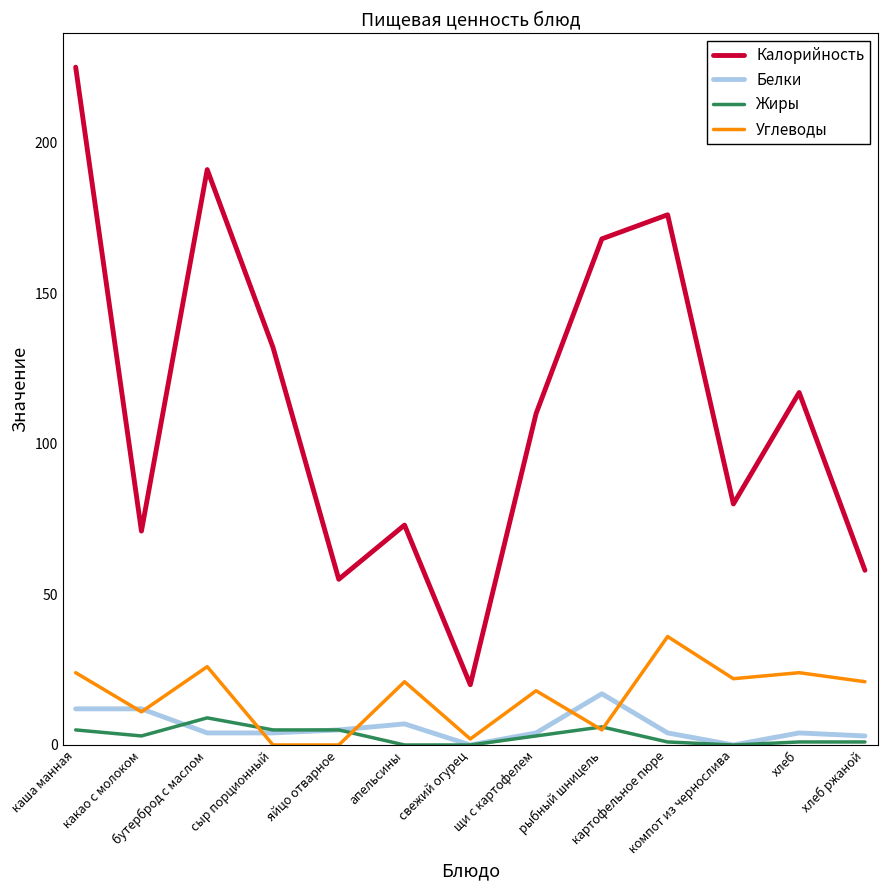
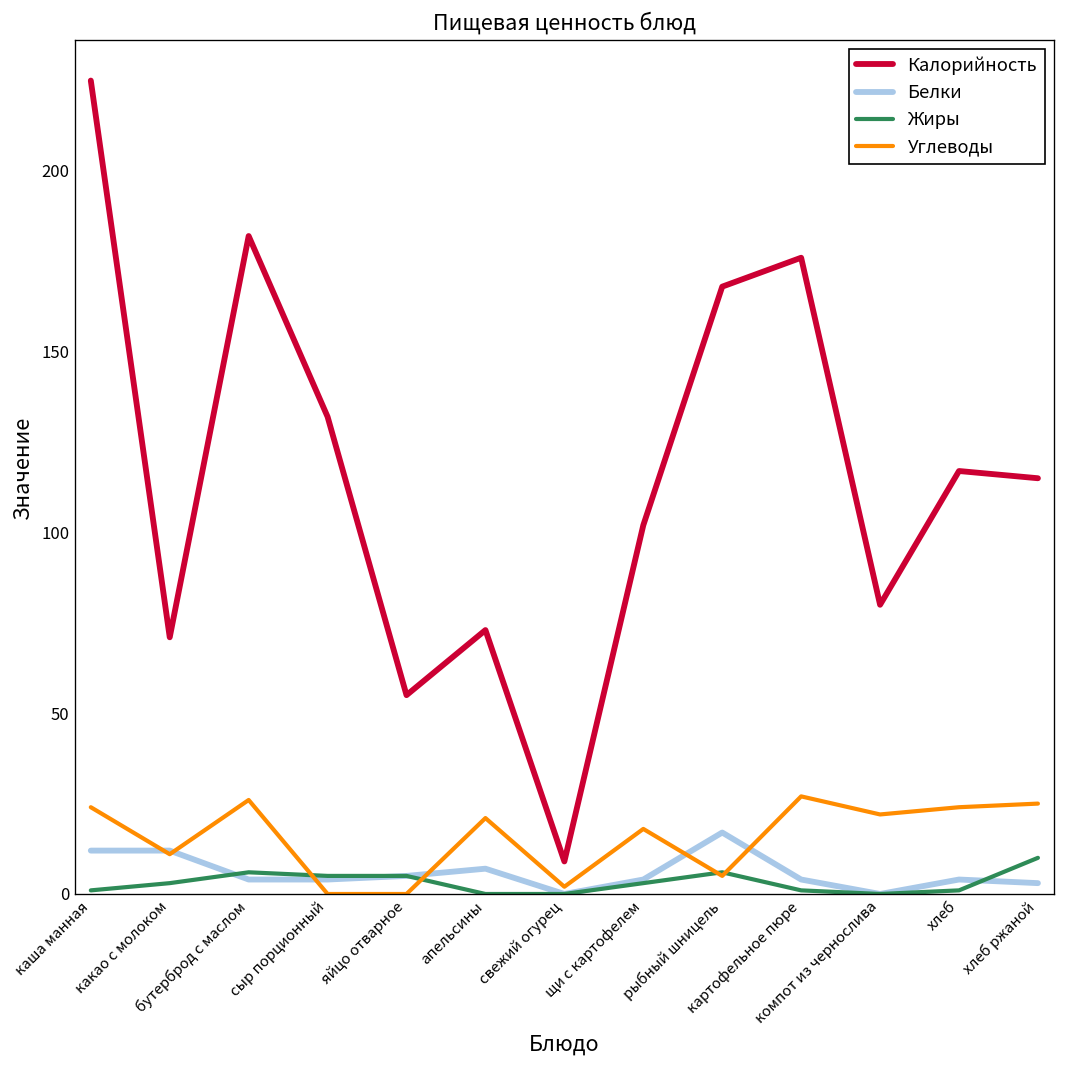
  {
    "Калорийность": {
      "каша манная": 225,
      "какао с молоком": 71,
-     "бутерброд с маслом": 191,
+     "бутерброд с маслом": 182,
      "сыр порционный": 132,
      "яйцо отварное": 55,
      "апельсины": 73,
-     "свежий огурец": 20,
-     "щи с картофелем": 110,
+     "свежий огурец": 9,
+     "щи с картофелем": 102,
      "рыбный шницель": 168,
      "картофельное пюре": 176,
      "компот из чернослива": 80,
      "хлеб": 117,
-     "хлеб ржаной": 58
+     "хлеб ржаной": 115
    },
    "Белки": {
      "каша манная": 12,
      "какао с молоком": 12,
      "бутерброд с маслом": 4,
      "сыр порционный": 4,
      "апельсины": 7,
      "щи с картофелем": 4,
      "рыбный шницель": 17,
      "картофельное пюре": 4,
      "хлеб": 4,
      "хлеб ржаной": 3
    },
    "Жиры": {
-     "каша манная": 5,
+     "каша манная": 1,
      "какао с молоком": 3,
-     "бутерброд с маслом": 9,
+     "бутерброд с маслом": 6,
      "сыр порционный": 5,
      "апельсины": 0,
      "щи с картофелем": 3,
      "рыбный шницель": 6,
      "картофельное пюре": 1,
      "хлеб": 1,
-     "хлеб ржаной": 1
+     "хлеб ржаной": 10
    },
    "Углеводы": {
      "каша манная": 24,
      "какао с молоком": 11,
      "бутерброд с маслом": 26,
      "сыр порционный": 0,
      "яйцо отварное": 0,
      "апельсины": 21,
      "свежий огурец": 2,
      "щи с картофелем": 18,
      "рыбный шницель": 5,
-     "картофельное пюре": 36,
+     "картофельное пюре": 27,
      "компот из чернослива": 22,
      "хлеб": 24,
-     "хлеб ржаной": 21
+     "хлеб ржаной": 25
    }
  }
